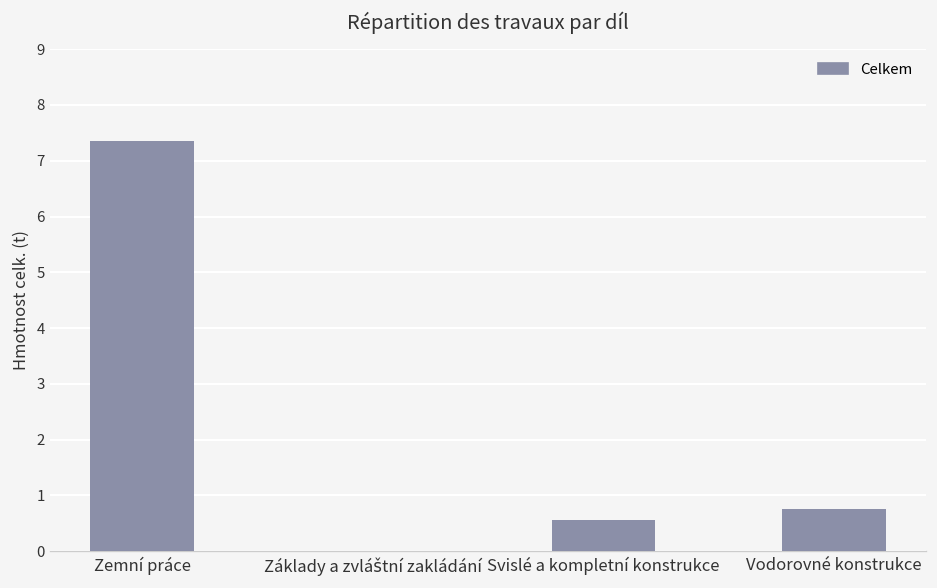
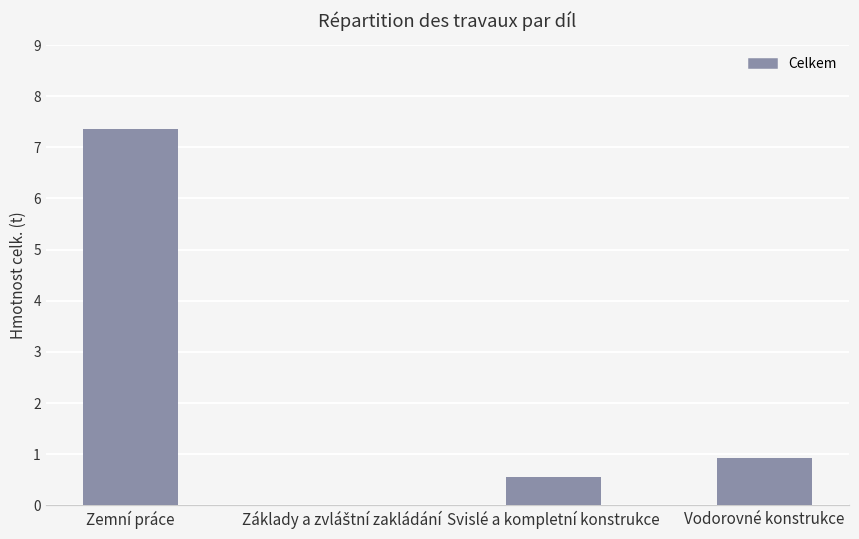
  {
    "Zemní práce": 7.4,
    "Základy a zvláštní zakládání": 0.0,
    "Svislé a kompletní konstrukce": 0.6,
-   "Vodorovné konstrukce": 0.8
+   "Vodorovné konstrukce": 0.9
  }
